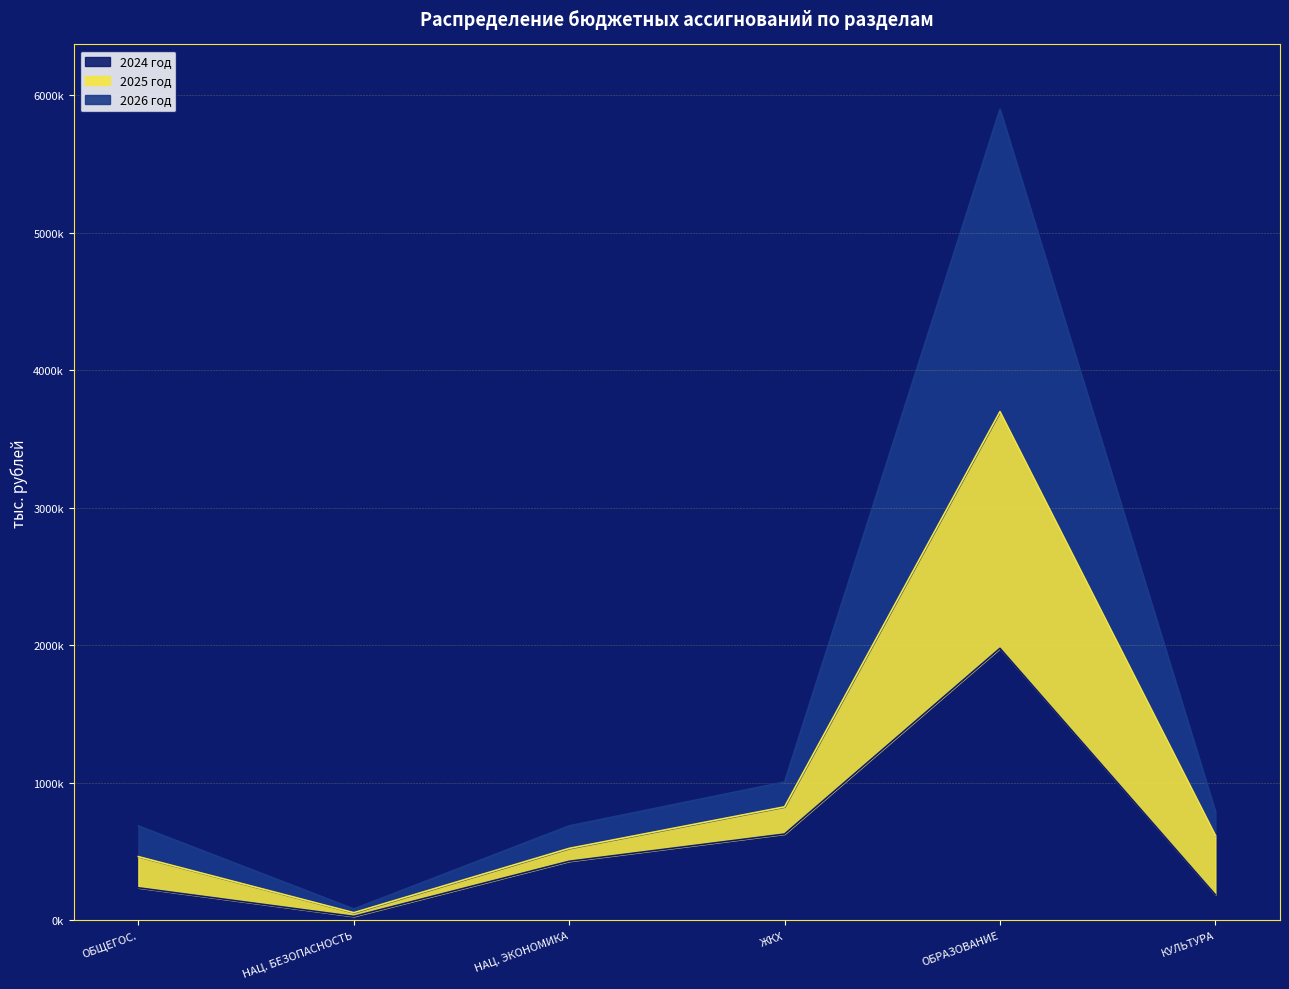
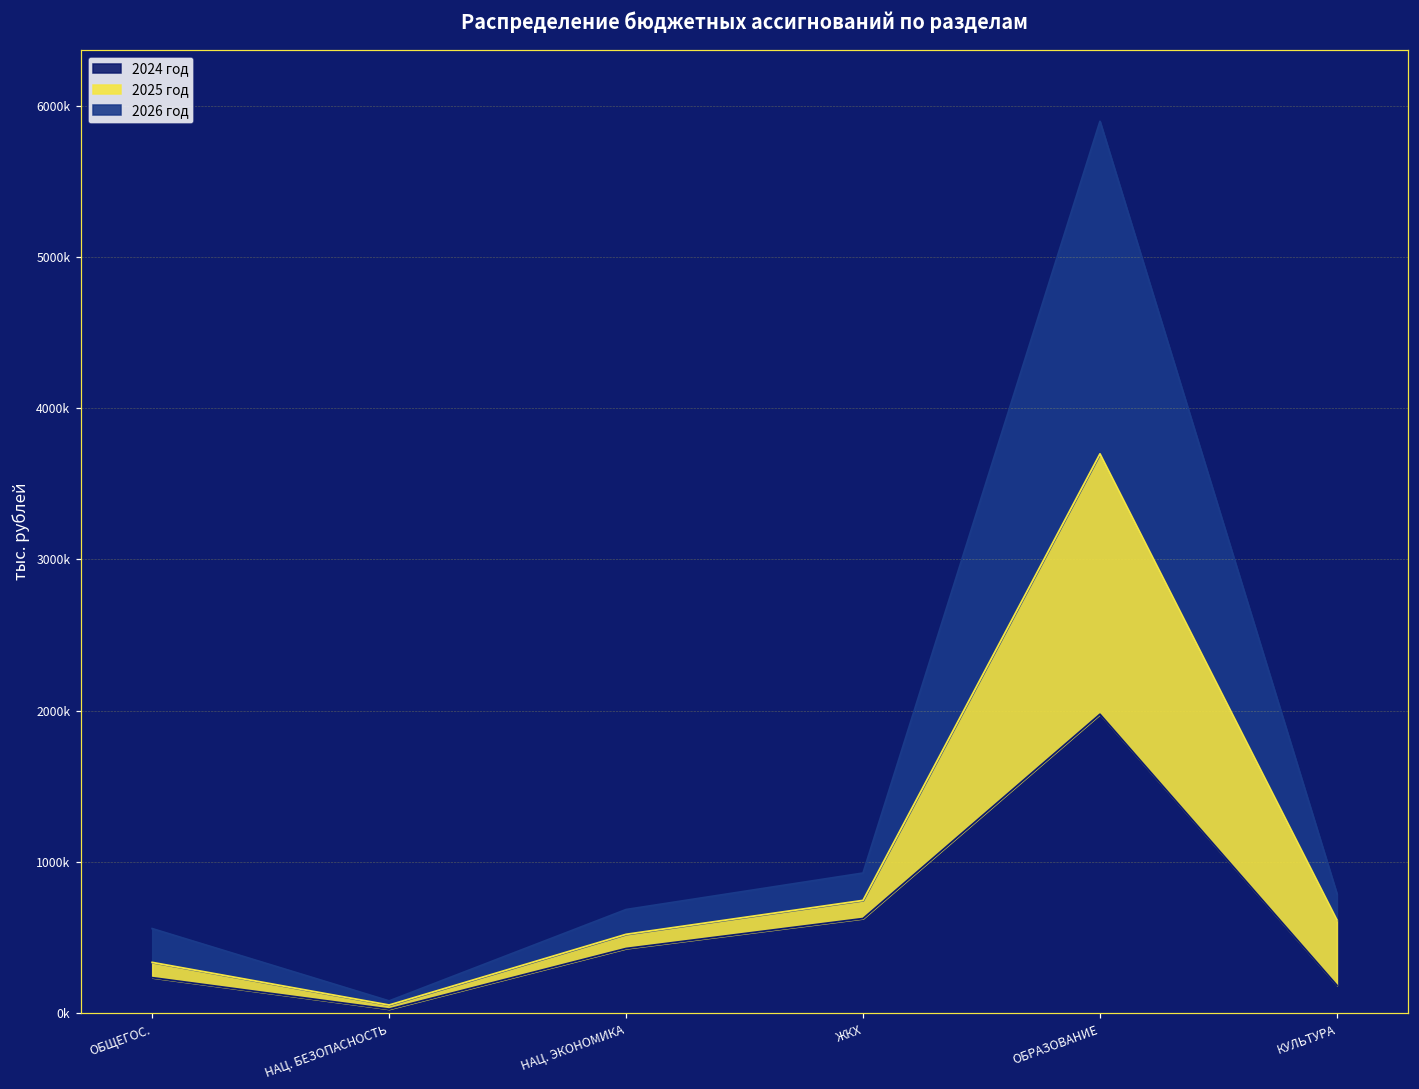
  {
    "2025 год": {
-     "ОБЩЕГОС.": 230000,
+     "ОБЩЕГОС.": 100000,
      "НАЦ. БЕЗОПАСНОСТЬ": 30000,
      "НАЦ. ЭКОНОМИКА": 90000,
-     "ЖКХ": 200000,
+     "ЖКХ": 120000,
      "ОБРАЗОВАНИЕ": 1720000,
      "КУЛЬТУРА": 430000
    }
  }
